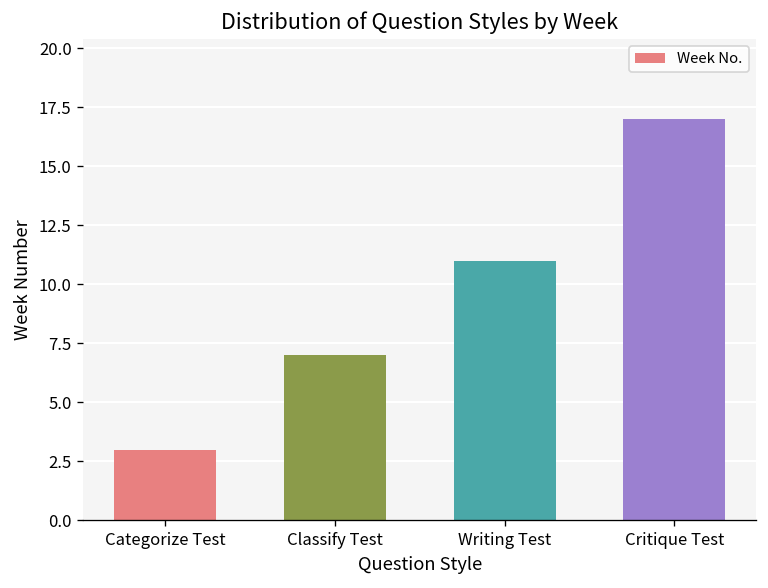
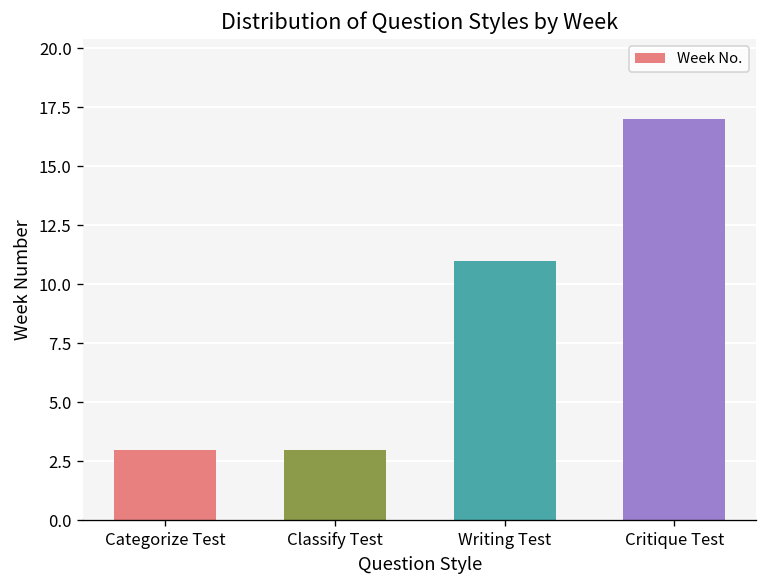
  {
    "Categorize Test": 3,
-   "Classify Test": 7,
+   "Classify Test": 3,
    "Writing Test": 11,
    "Critique Test": 17
  }
